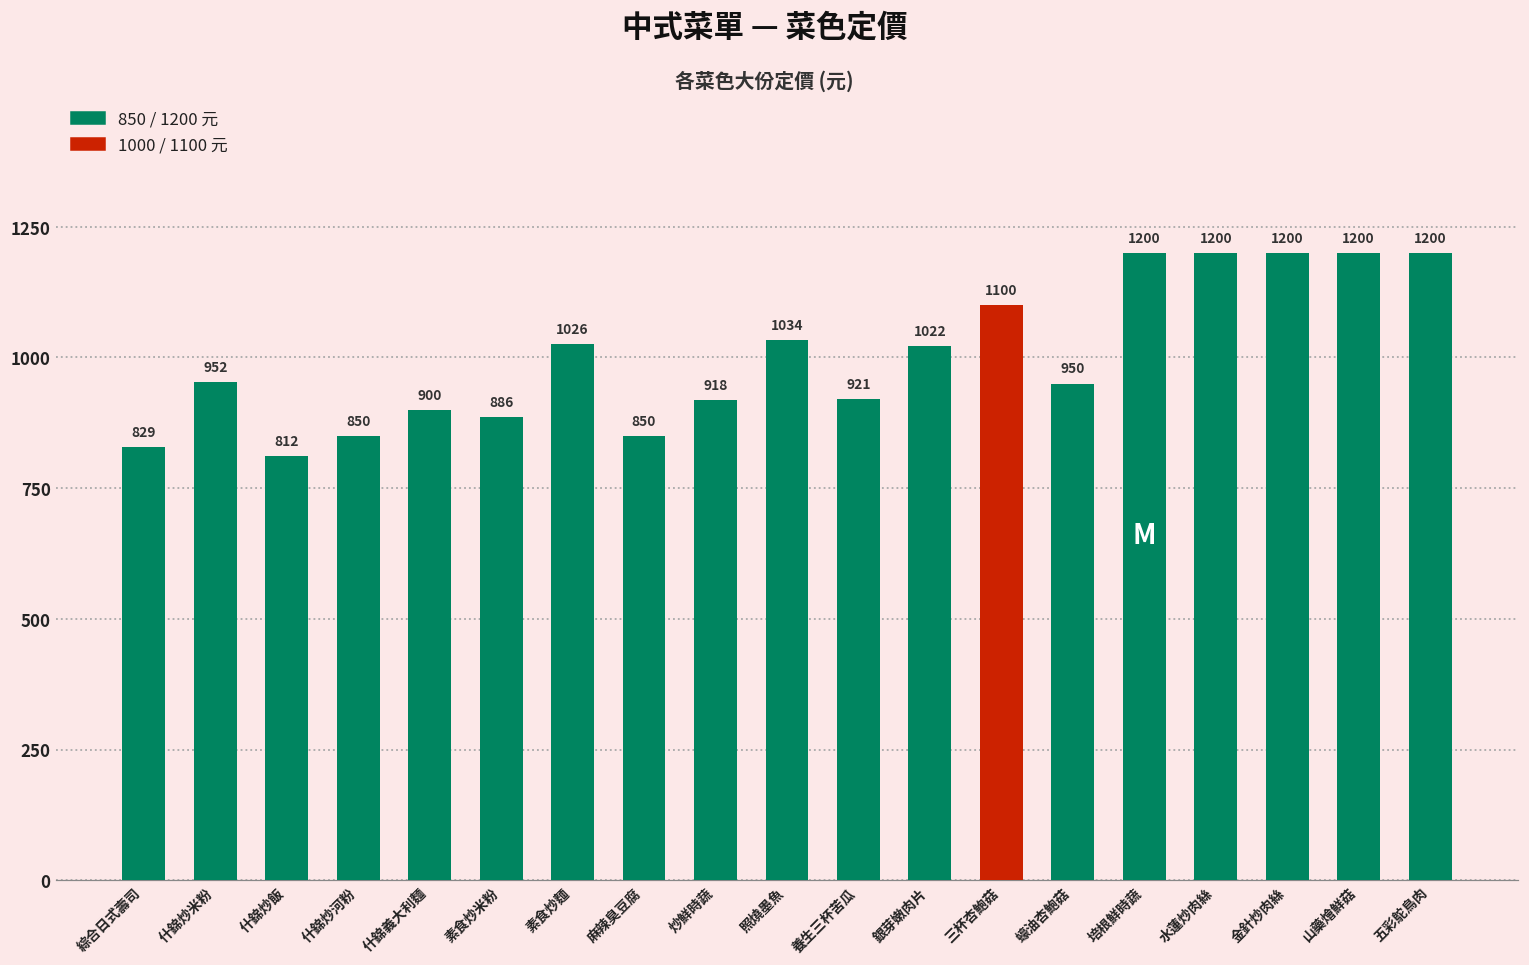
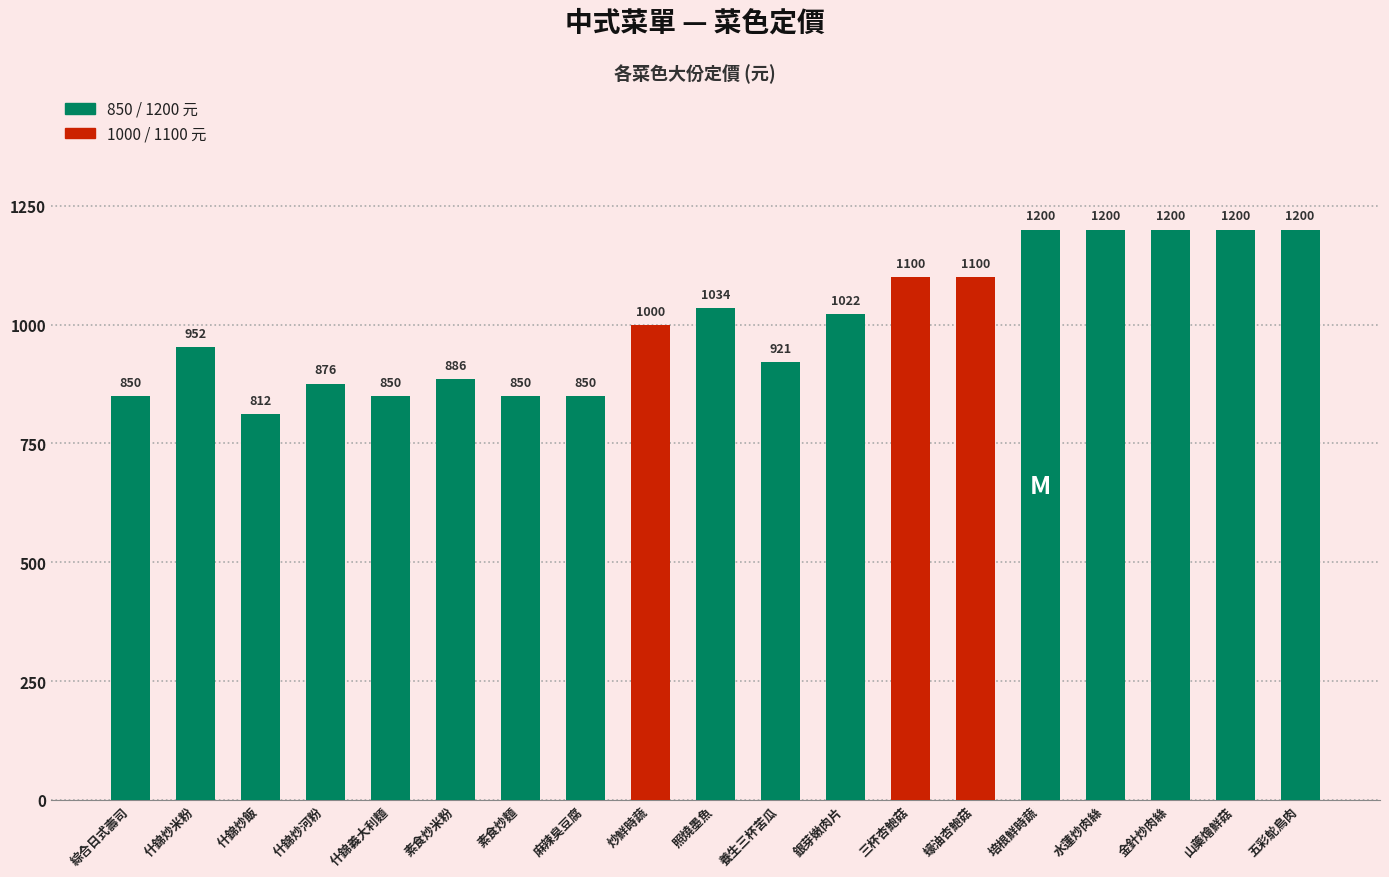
  {
-   "綜合日式壽司": 829,
+   "綜合日式壽司": 850,
    "什錦炒米粉": 952,
    "什錦炒飯": 812,
-   "什錦炒河粉": 850,
-   "什錦義大利麵": 900,
+   "什錦炒河粉": 876,
+   "什錦義大利麵": 850,
    "素食炒米粉": 886,
-   "素食炒麵": 1026,
+   "素食炒麵": 850,
    "麻辣臭豆腐": 850,
-   "炒鮮時蔬": 918,
+   "炒鮮時蔬": 1000,
    "照燒墨魚": 1034,
    "養生三杯苦瓜": 921,
    "銀芽嫩肉片": 1022,
    "三杯杏鮑菇": 1100,
-   "蠔油杏鮑菇": 950,
+   "蠔油杏鮑菇": 1100,
    "培根鮮時蔬": 1200,
    "水蓮炒肉絲": 1200,
    "金針炒肉絲": 1200,
    "山藥燴鮮菇": 1200,
    "五彩鴕鳥肉": 1200
  }
